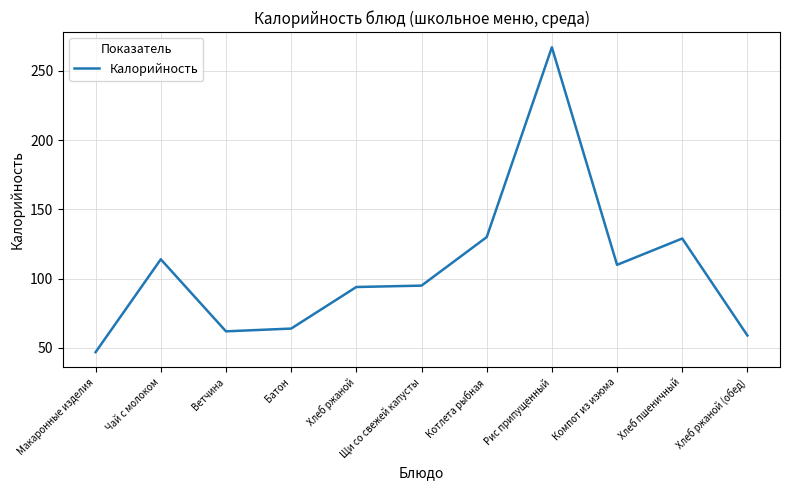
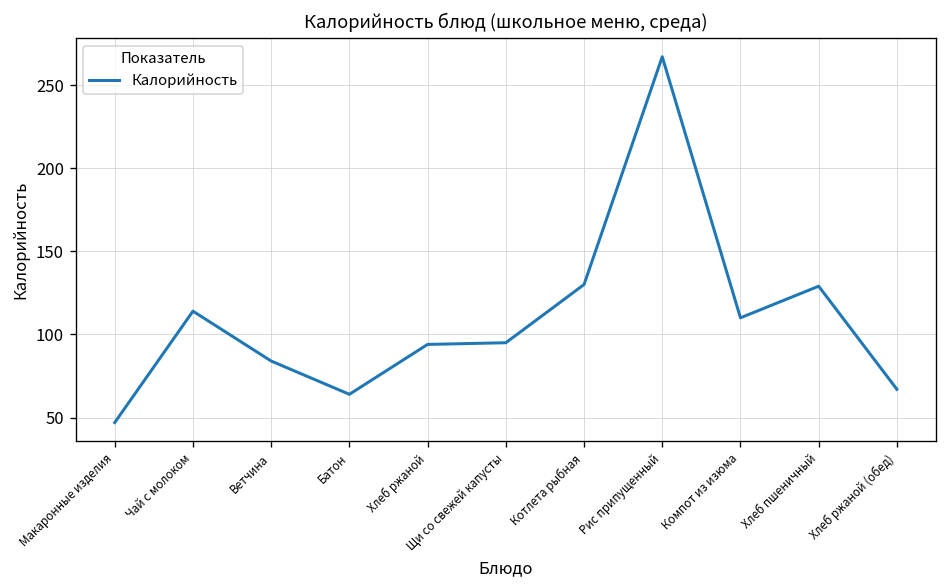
  {
    "Макаронные изделия": 47,
    "Чай с молоком": 114,
-   "Ветчина": 62,
+   "Ветчина": 84,
    "Батон": 64,
    "Хлеб ржаной": 94,
    "Щи со свежей капусты": 95,
    "Котлета рыбная": 130,
    "Рис припущенный": 267,
    "Компот из изюма": 110,
    "Хлеб пшеничный": 129,
-   "Хлеб ржаной (обед)": 59
+   "Хлеб ржаной (обед)": 67
  }
